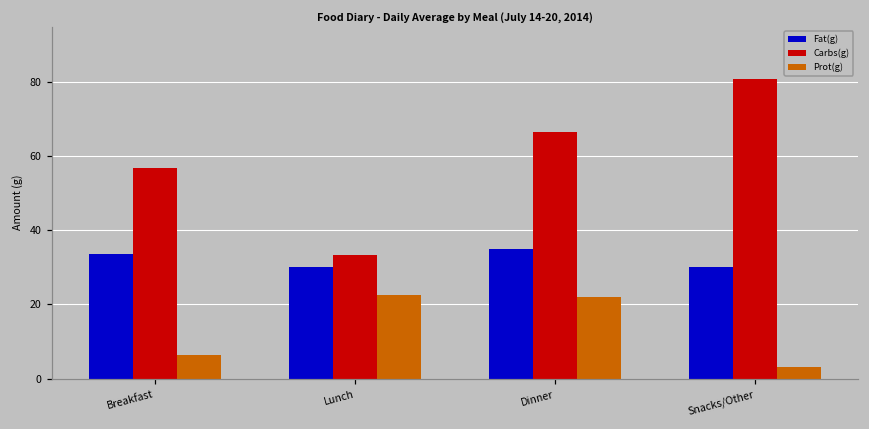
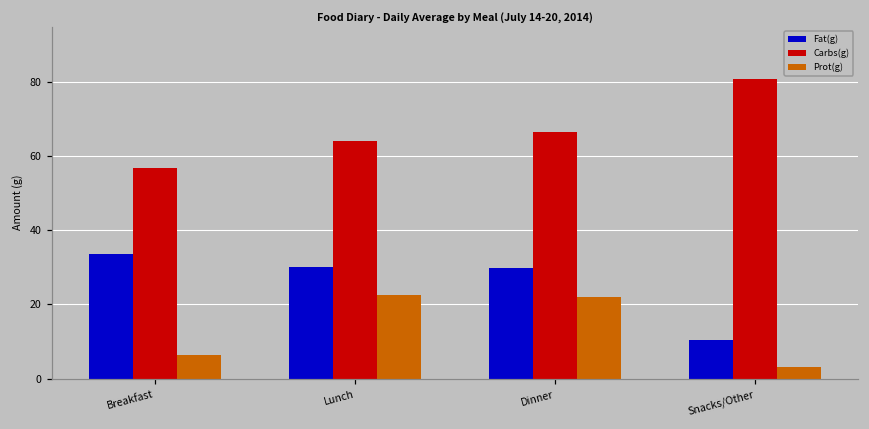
  {
    "Fat(g)": {
      "Breakfast": 34,
      "Lunch": 30,
-     "Dinner": 35,
-     "Snacks/Other": 30
+     "Dinner": 30,
+     "Snacks/Other": 10
    },
    "Carbs(g)": {
      "Breakfast": 57,
-     "Lunch": 33,
+     "Lunch": 64,
      "Dinner": 67,
      "Snacks/Other": 81
    },
    "Prot(g)": {
      "Breakfast": 6,
      "Lunch": 23,
      "Dinner": 22,
      "Snacks/Other": 3
    }
  }
